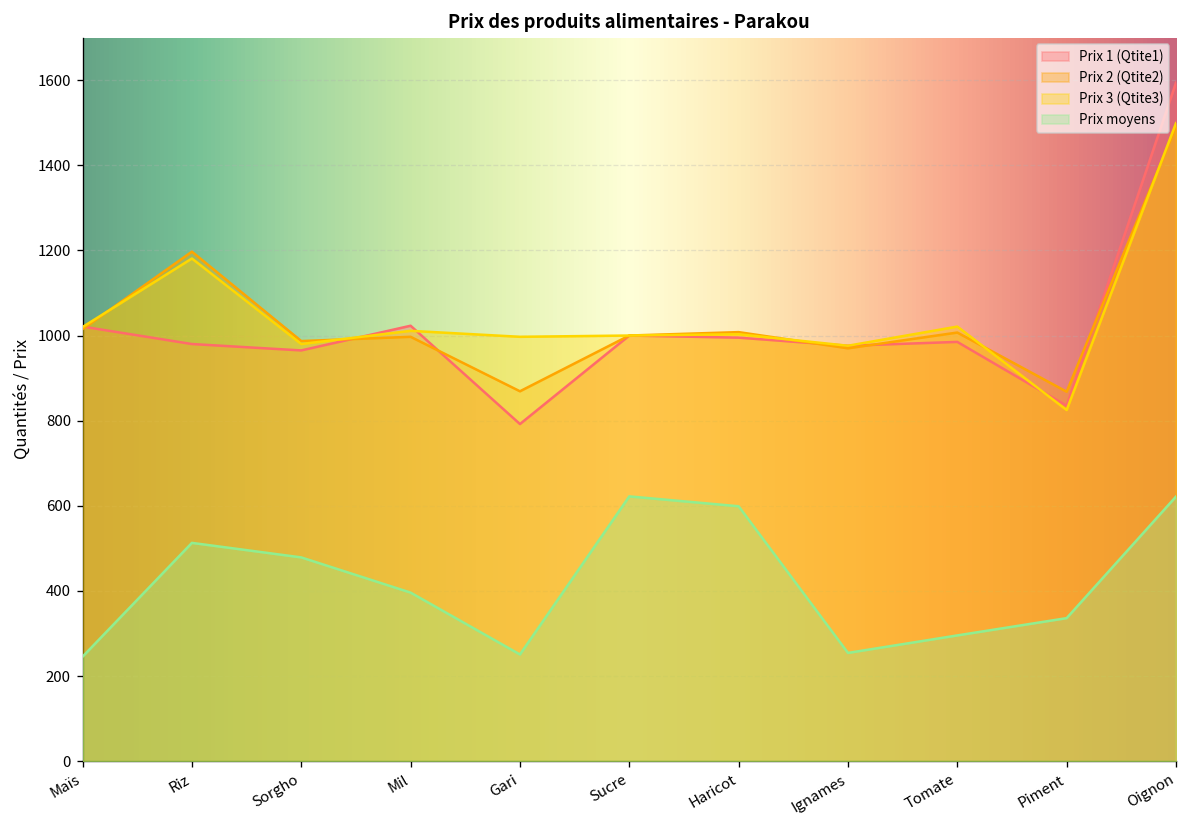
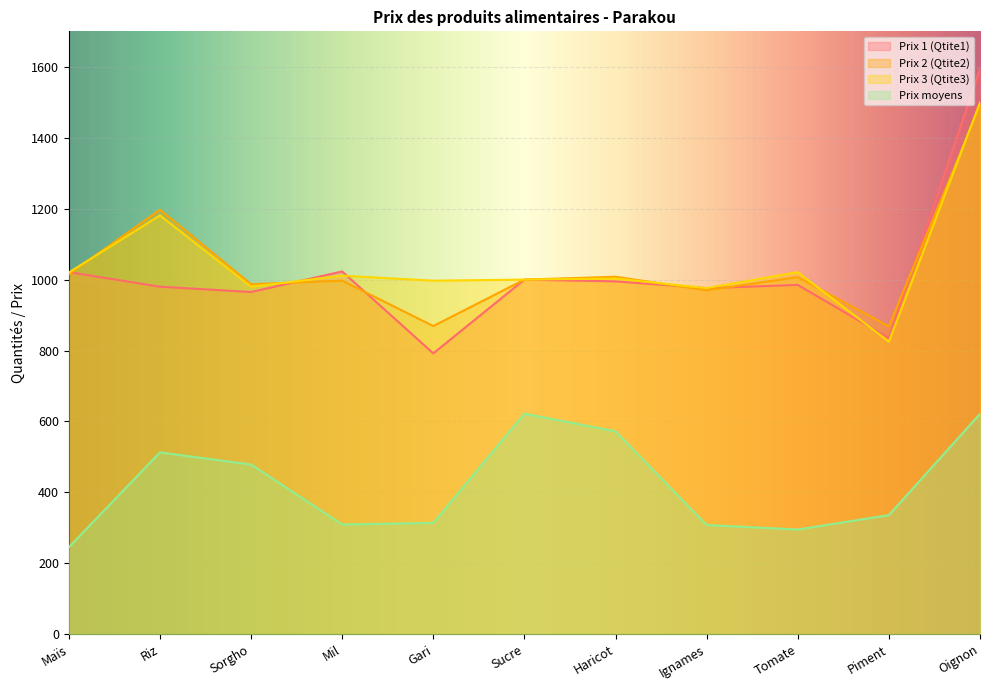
  {
    "Prix 1 (Qtite1)": {
      "Riz": 980,
      "Sorgho": 970,
      "Mil": 1020,
      "Gari": 790,
      "Haricot": 1000,
      "Tomate": 990,
      "Piment": 840,
      "Oignon": 1590
    },
    "Prix moyens": {
      "Maïs": 250,
      "Riz": 510,
      "Sorgho": 480,
-     "Mil": 400,
-     "Gari": 250,
+     "Mil": 310,
+     "Gari": 310,
      "Sucre": 620,
-     "Haricot": 600,
-     "Ignames": 250,
+     "Haricot": 570,
+     "Ignames": 310,
      "Tomate": 300,
      "Piment": 340,
      "Oignon": 620
    }
  }
